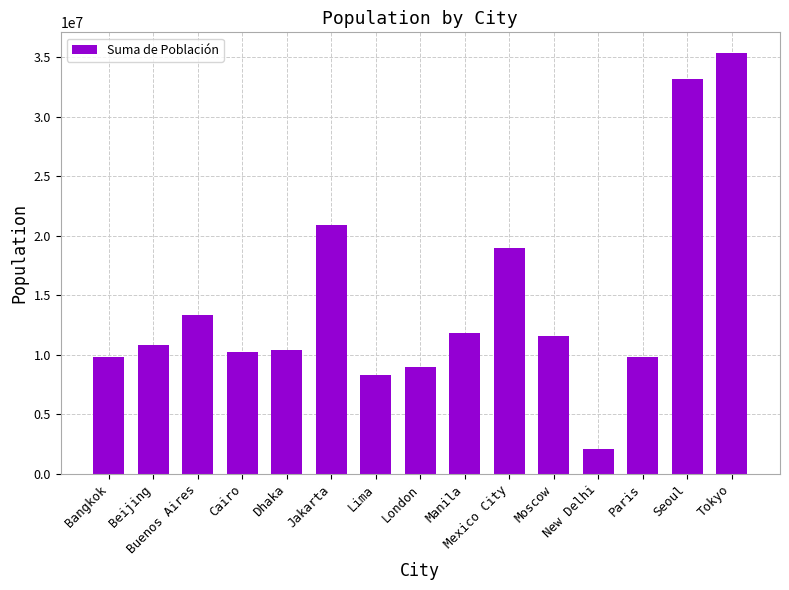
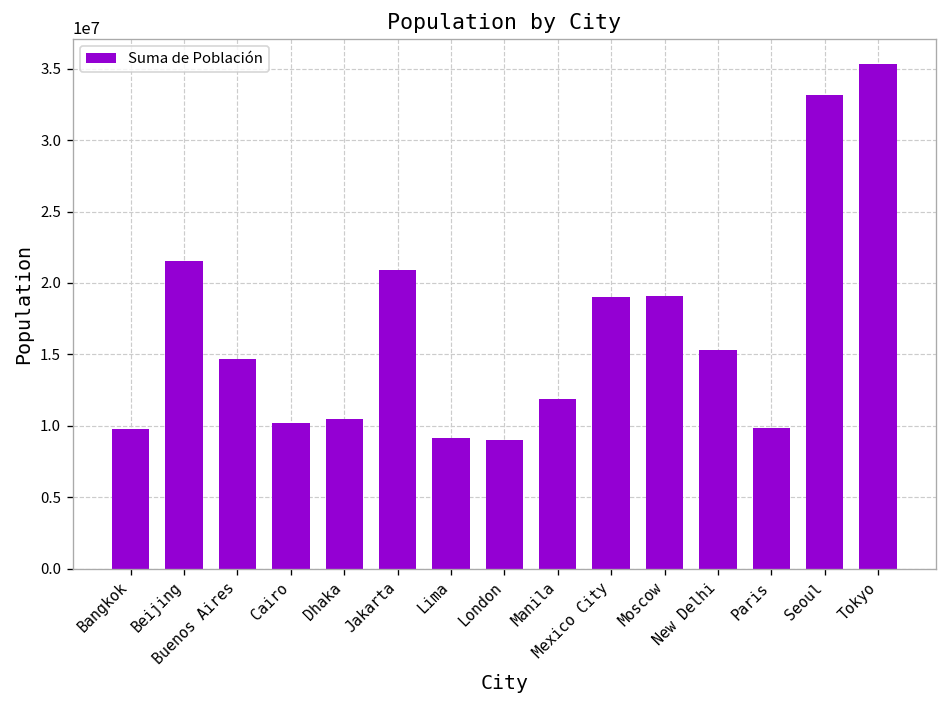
  {
    "Bangkok": 9800000,
-   "Beijing": 10800000,
-   "Buenos Aires": 13300000,
+   "Beijing": 21500000,
+   "Buenos Aires": 14700000,
    "Cairo": 10200000,
    "Dhaka": 10400000,
    "Jakarta": 20900000,
-   "Lima": 8300000,
+   "Lima": 9100000,
    "London": 9000000,
    "Manila": 11900000,
    "Mexico City": 19000000,
-   "Moscow": 11600000,
-   "New Delhi": 2100000,
+   "Moscow": 19100000,
+   "New Delhi": 15300000,
    "Paris": 9900000,
    "Seoul": 33200000,
    "Tokyo": 35300000
  }
